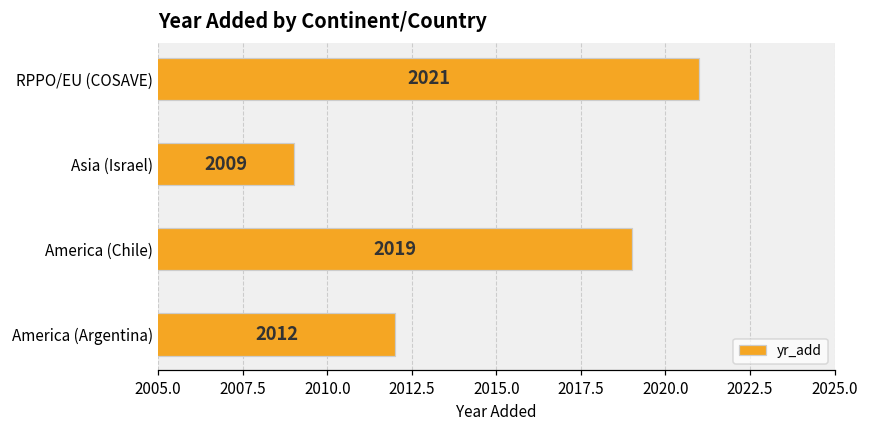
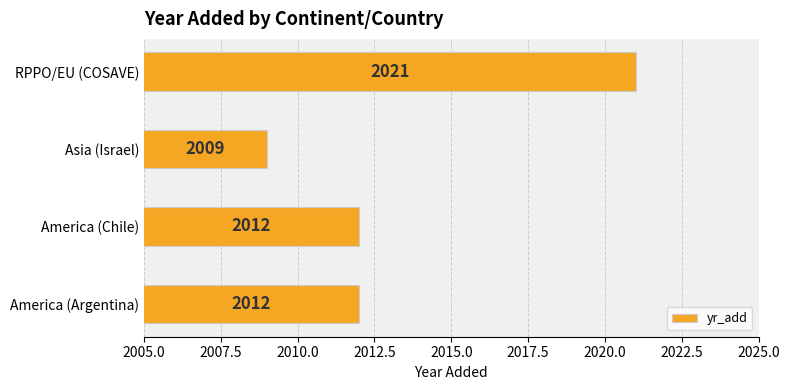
  {
    "RPPO/EU (COSAVE)": 2021,
    "Asia (Israel)": 2009,
-   "America (Chile)": 2019,
+   "America (Chile)": 2012,
    "America (Argentina)": 2012
  }
